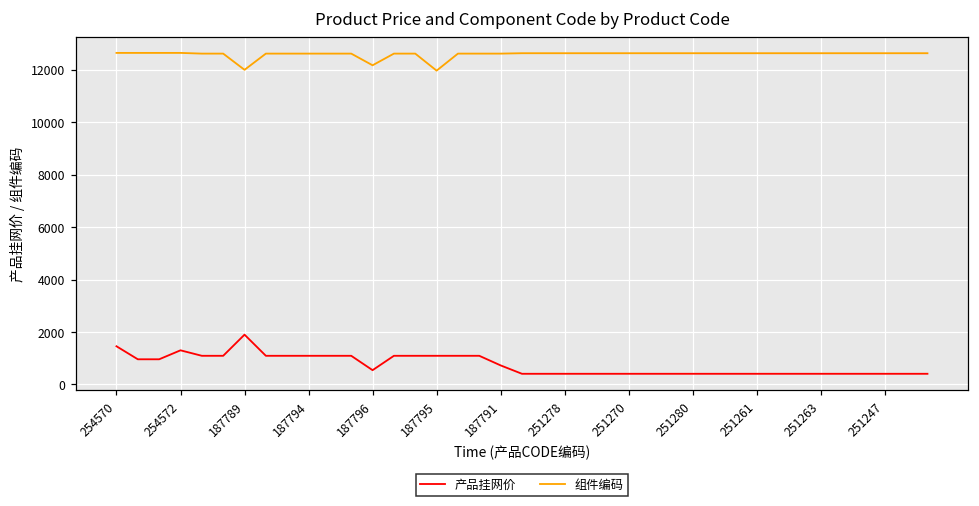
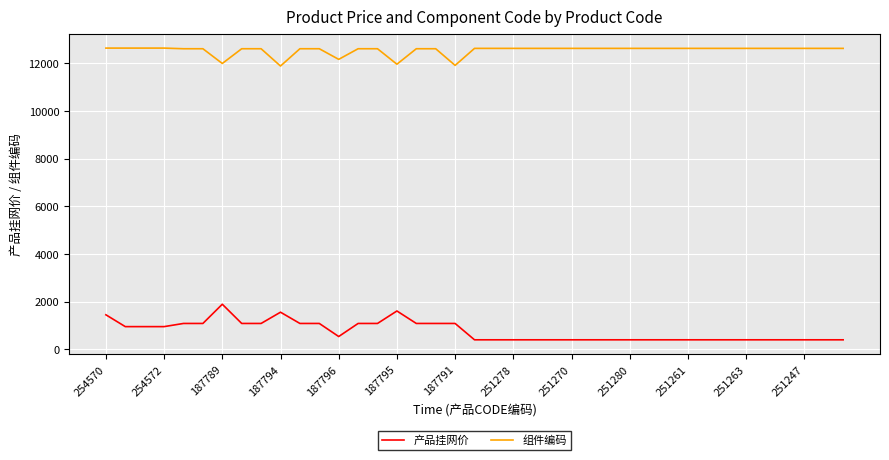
  {
    "产品挂网价": {
      "254570": 1500,
-     "254572": 1300,
+     "254572": 1000,
      "187789": 1900,
-     "187794": 1100,
+     "187794": 1600,
      "187796": 500,
-     "187795": 1100,
-     "187791": 700,
+     "187795": 1600,
+     "187791": 1100,
      "251278": 400,
      "251270": 400,
      "251280": 400,
      "251261": 400,
      "251263": 400,
      "251247": 400
    },
    "组件编码": {
      "254570": 12600,
      "254572": 12600,
      "187789": 12000,
-     "187794": 12600,
+     "187794": 11900,
      "187796": 12200,
      "187795": 12000,
-     "187791": 12600,
+     "187791": 11900,
      "251278": 12600,
      "251270": 12600,
      "251280": 12600,
      "251261": 12600,
      "251263": 12600,
      "251247": 12600
    }
  }
